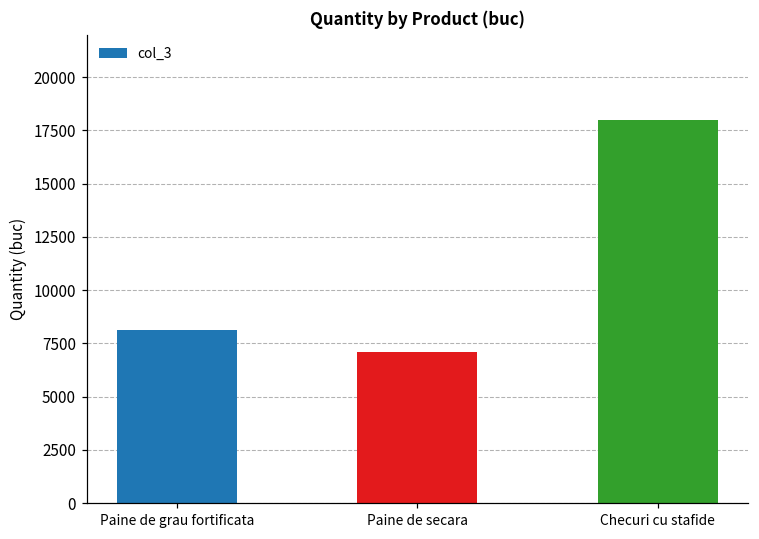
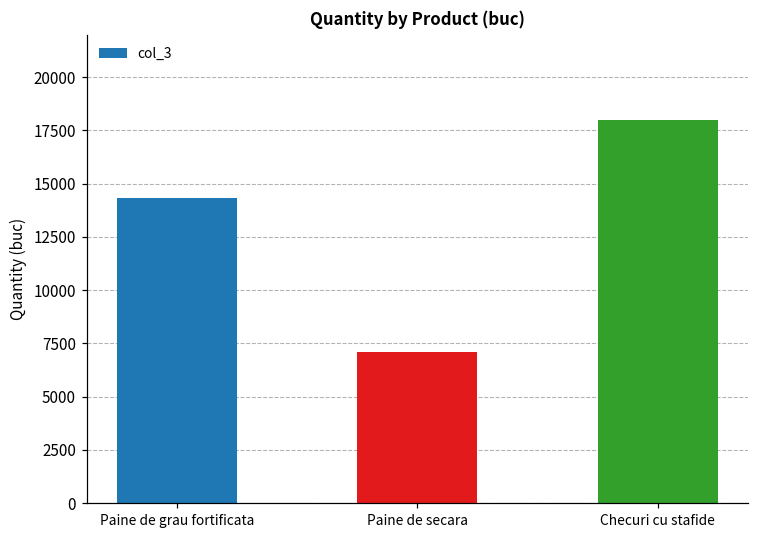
  {
-   "Paine de grau fortificata": 8100,
+   "Paine de grau fortificata": 14300,
    "Paine de secara": 7100,
    "Checuri cu stafide": 18000
  }
